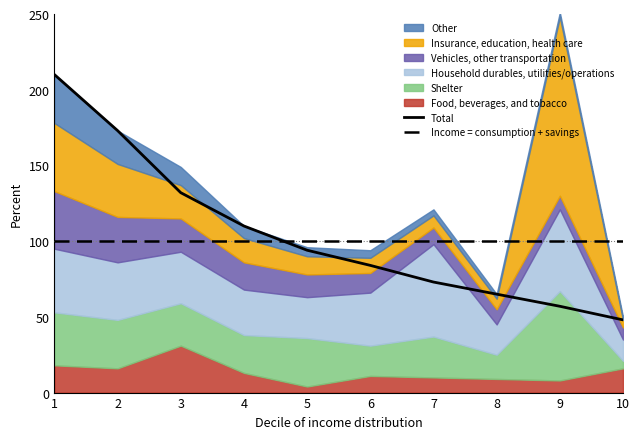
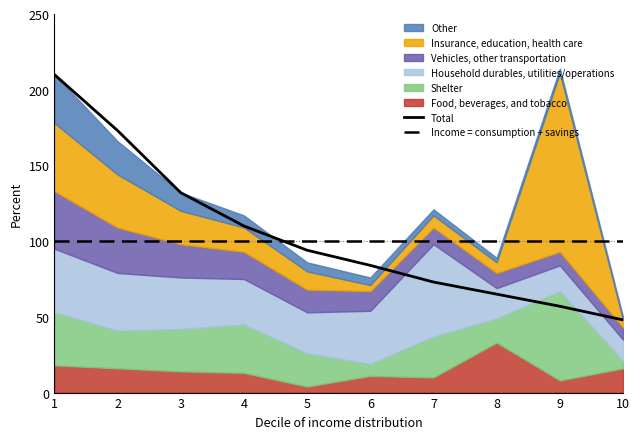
  {
    "Food, beverages, and tobacco": {
      "1": 18,
      "2": 16,
-     "3": 31,
+     "3": 14,
      "4": 13,
      "5": 4,
      "6": 11,
      "7": 10,
-     "8": 9,
+     "8": 33,
      "9": 8,
      "10": 16
    },
    "Shelter": {
      "1": 35,
-     "2": 32,
+     "2": 25,
      "3": 28,
-     "4": 25,
-     "5": 32,
-     "6": 20,
+     "4": 32,
+     "5": 22,
+     "6": 8,
      "7": 27,
      "8": 16,
      "9": 59,
      "10": 5
    },
    "Household durables, utilities/operations": {
      "1": 42,
      "2": 38,
      "3": 34,
      "4": 30,
      "5": 27,
      "6": 35,
      "7": 61,
      "8": 20,
-     "9": 54,
+     "9": 17,
      "10": 14
    },
    "Insurance, education, health care": {
      "1": 45,
      "2": 35,
      "3": 22,
      "5": 12,
-     "6": 10,
+     "6": 4,
      "7": 8,
      "8": 7,
      "9": 118
    }
  }
